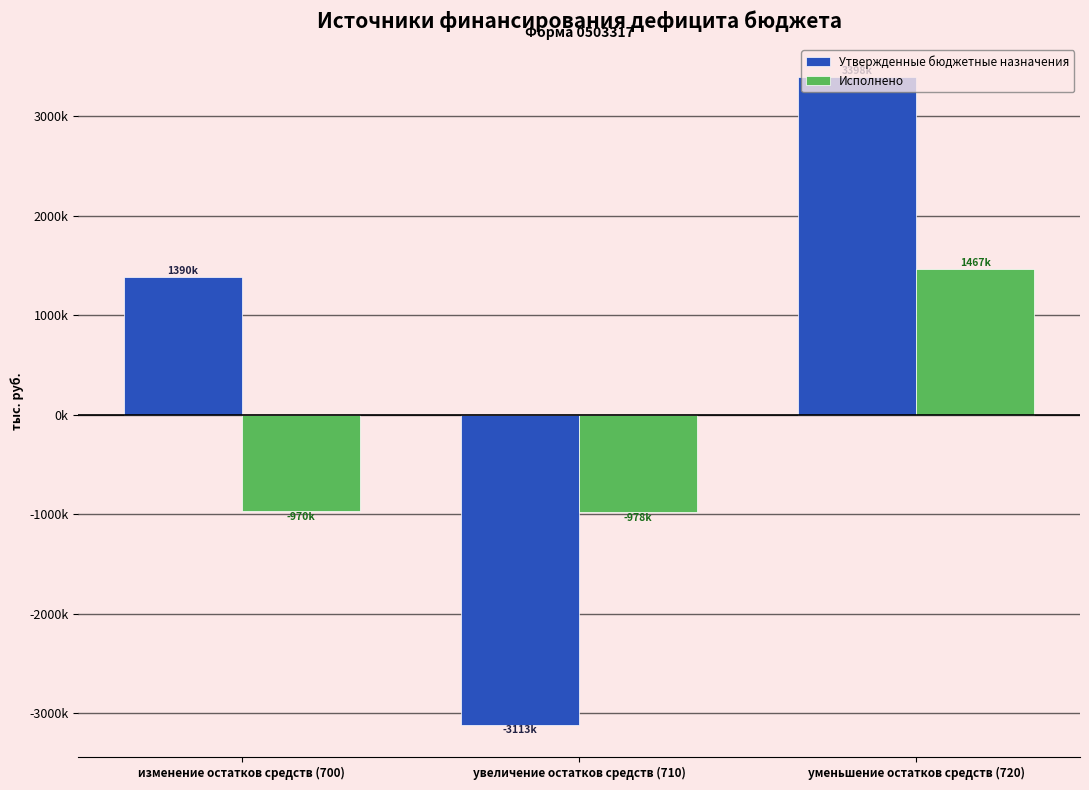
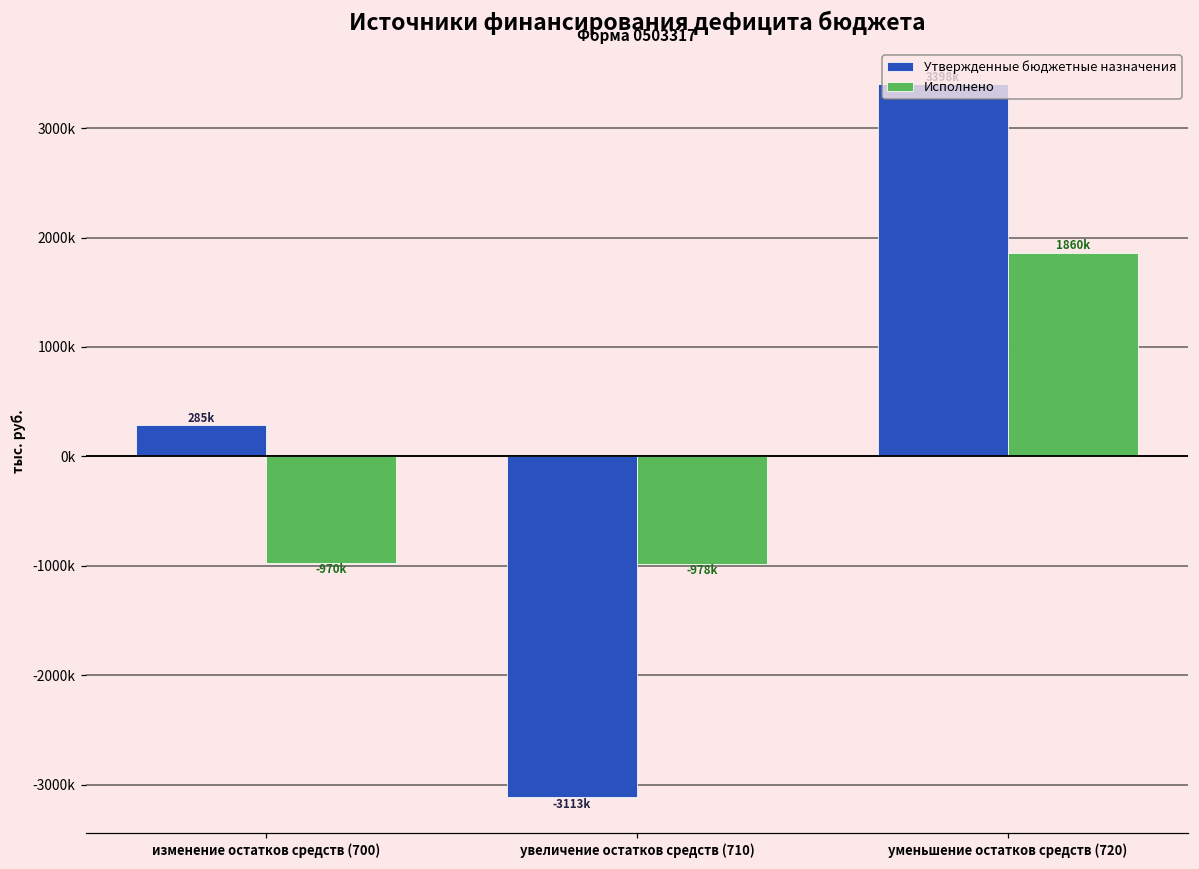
  {
    "Утвержденные бюджетные назначения": {
-     "изменение остатков средств (700)": "1390k",
+     "изменение остатков средств (700)": "285k",
      "увеличение остатков средств (710)": "-3113k"
    },
    "Исполнено": {
      "изменение остатков средств (700)": "-970k",
      "увеличение остатков средств (710)": "-978k",
-     "уменьшение остатков средств (720)": "1467k"
+     "уменьшение остатков средств (720)": "1860k"
    }
  }
